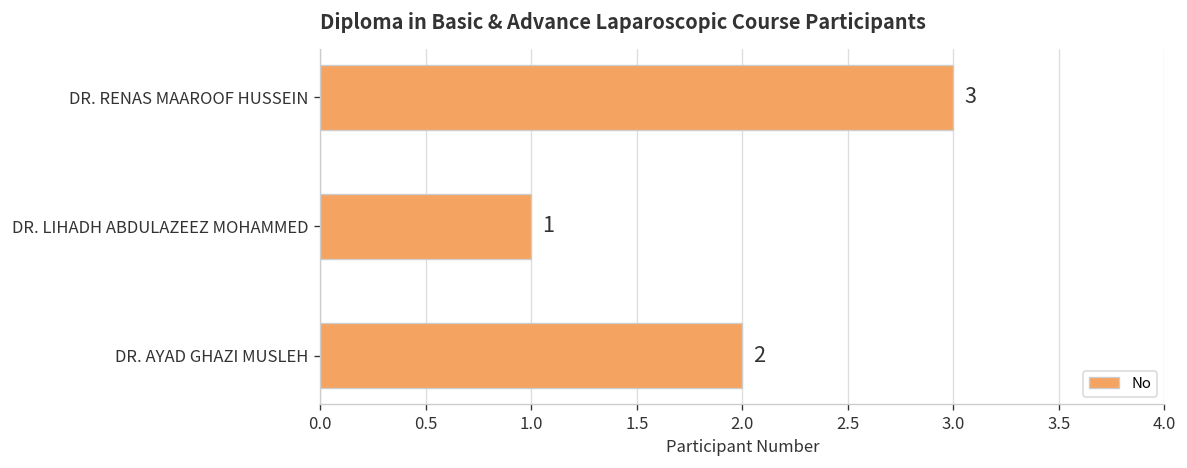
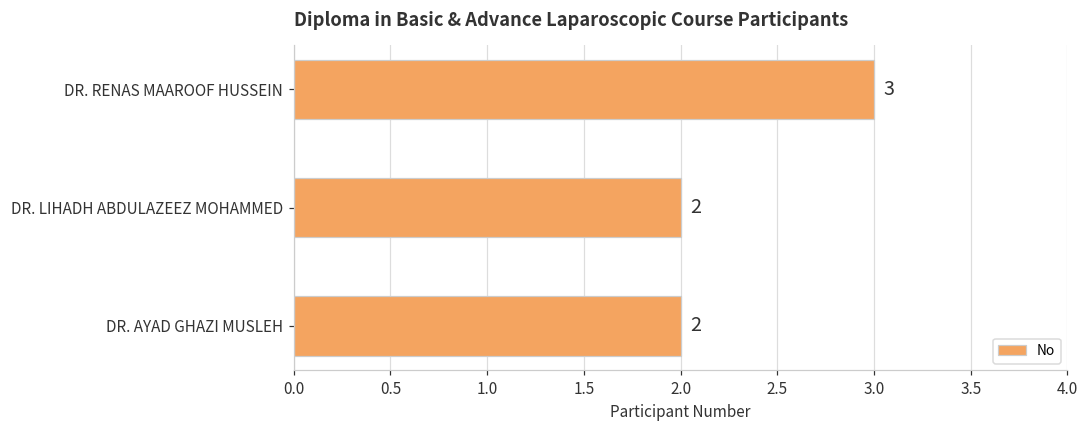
  {
    "DR. RENAS MAAROOF HUSSEIN": 3,
-   "DR. LIHADH ABDULAZEEZ MOHAMMED": 1,
+   "DR. LIHADH ABDULAZEEZ MOHAMMED": 2,
    "DR. AYAD GHAZI MUSLEH": 2
  }
